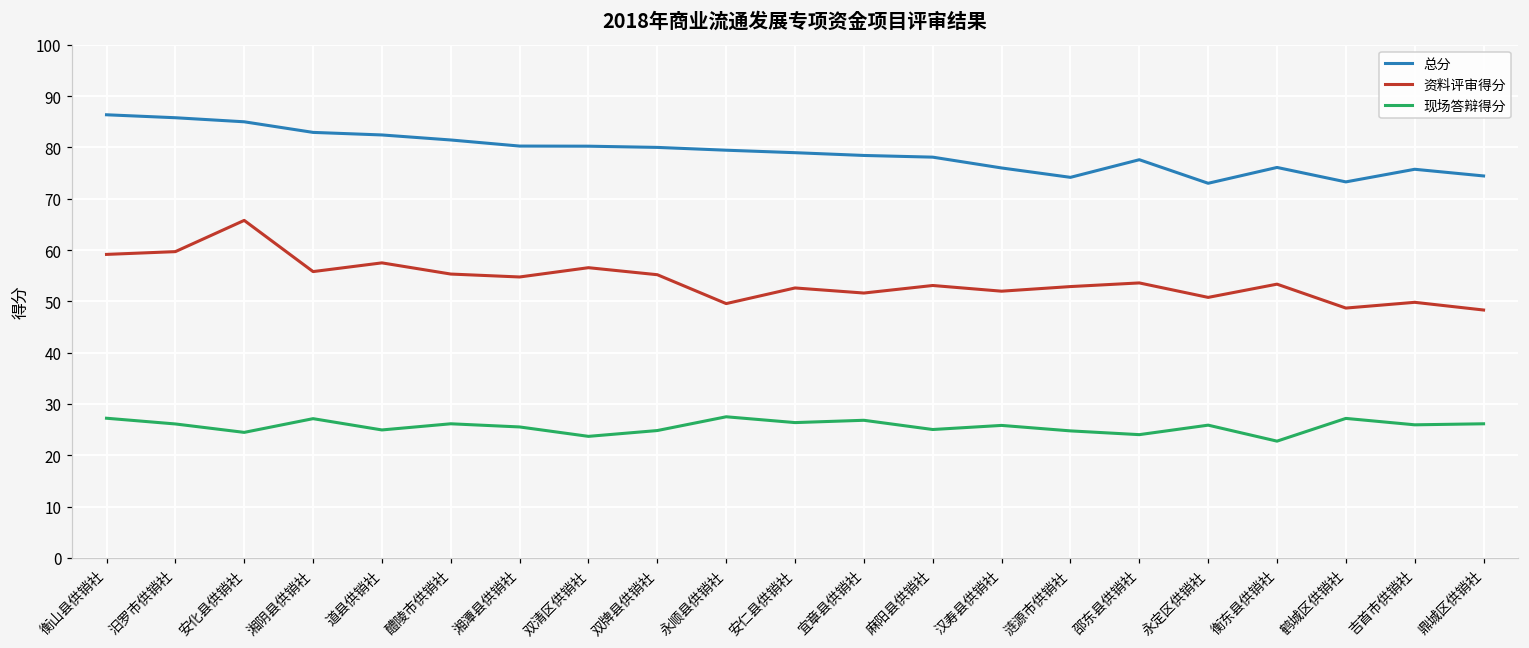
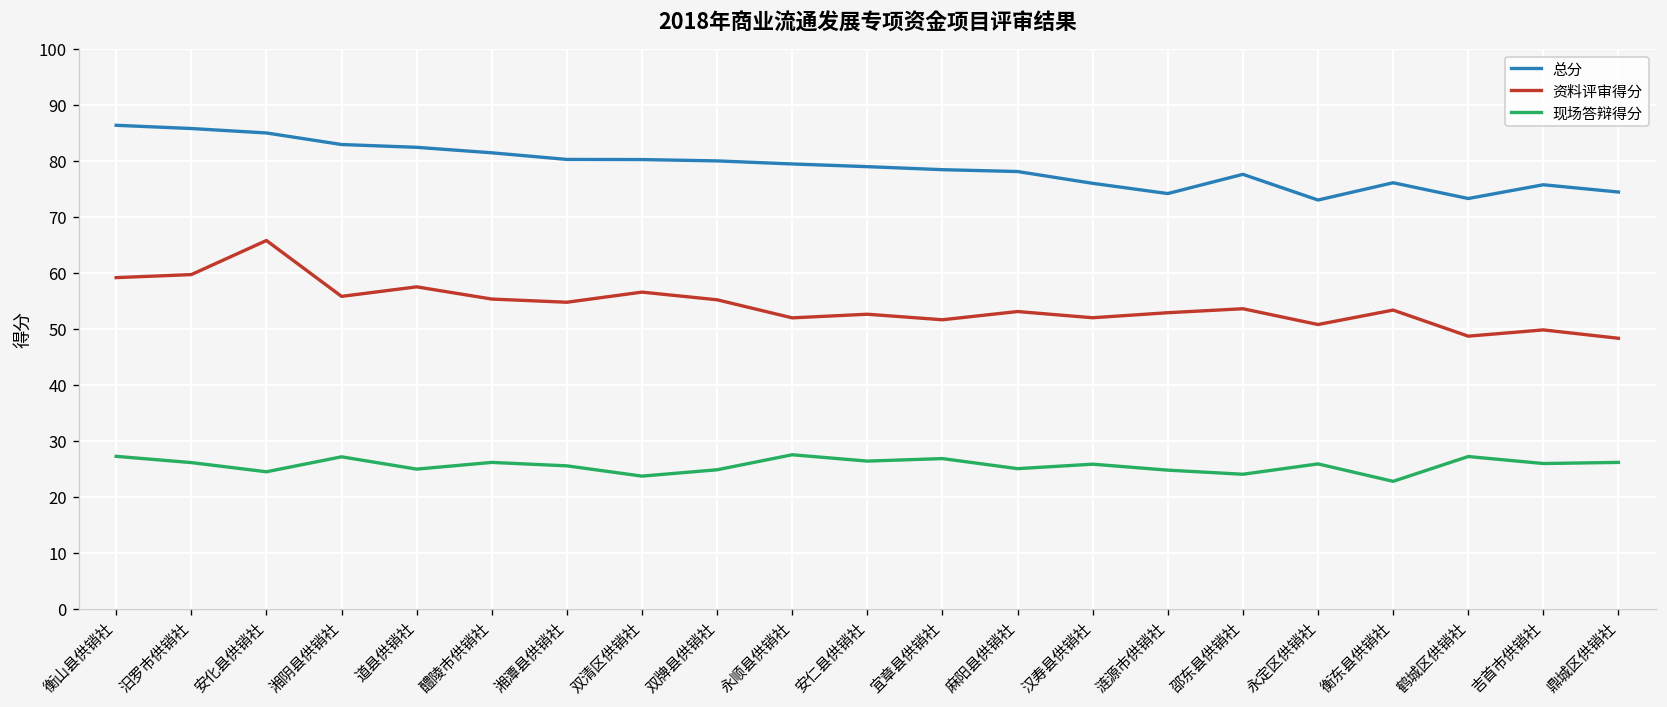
  {
    "总分": {
      "衡山县供销社": 86,
      "汨罗市供销社": 86,
      "安化县供销社": 85,
      "湘阴县供销社": 83,
      "道县供销社": 82,
      "醴陵市供销社": 81,
      "湘潭县供销社": 80,
      "双清区供销社": 80,
      "双牌县供销社": 80,
      "永顺县供销社": 79,
      "安仁县供销社": 79,
      "宜章县供销社": 78,
      "麻阳县供销社": 78,
      "汉寿县供销社": 76,
      "涟源市供销社": 74,
      "邵东县供销社": 78,
      "永定区供销社": 73,
      "衡东县供销社": 76,
      "鹤城区供销社": 73,
      "吉首市供销社": 76,
      "鼎城区供销社": 74
    },
    "资料评审得分": {
      "衡山县供销社": 59,
      "汨罗市供销社": 60,
      "安化县供销社": 66,
      "湘阴县供销社": 56,
      "道县供销社": 58,
      "醴陵市供销社": 55,
      "湘潭县供销社": 55,
      "双清区供销社": 57,
      "双牌县供销社": 55,
-     "永顺县供销社": 50,
+     "永顺县供销社": 52,
      "安仁县供销社": 53,
      "宜章县供销社": 52,
      "麻阳县供销社": 53,
      "汉寿县供销社": 52,
      "涟源市供销社": 53,
      "邵东县供销社": 54,
      "永定区供销社": 51,
      "衡东县供销社": 53,
      "鹤城区供销社": 49,
      "吉首市供销社": 50,
      "鼎城区供销社": 48
    },
    "现场答辩得分": {
      "衡山县供销社": 27,
      "汨罗市供销社": 26,
      "安化县供销社": 24,
      "湘阴县供销社": 27,
      "道县供销社": 25,
      "醴陵市供销社": 26,
      "湘潭县供销社": 26,
      "双清区供销社": 24,
      "双牌县供销社": 25,
      "永顺县供销社": 28,
      "安仁县供销社": 26,
      "宜章县供销社": 27,
      "麻阳县供销社": 25,
      "汉寿县供销社": 26,
      "涟源市供销社": 25,
      "邵东县供销社": 24,
      "永定区供销社": 26,
      "衡东县供销社": 23,
      "鹤城区供销社": 27,
      "吉首市供销社": 26,
      "鼎城区供销社": 26
    }
  }
